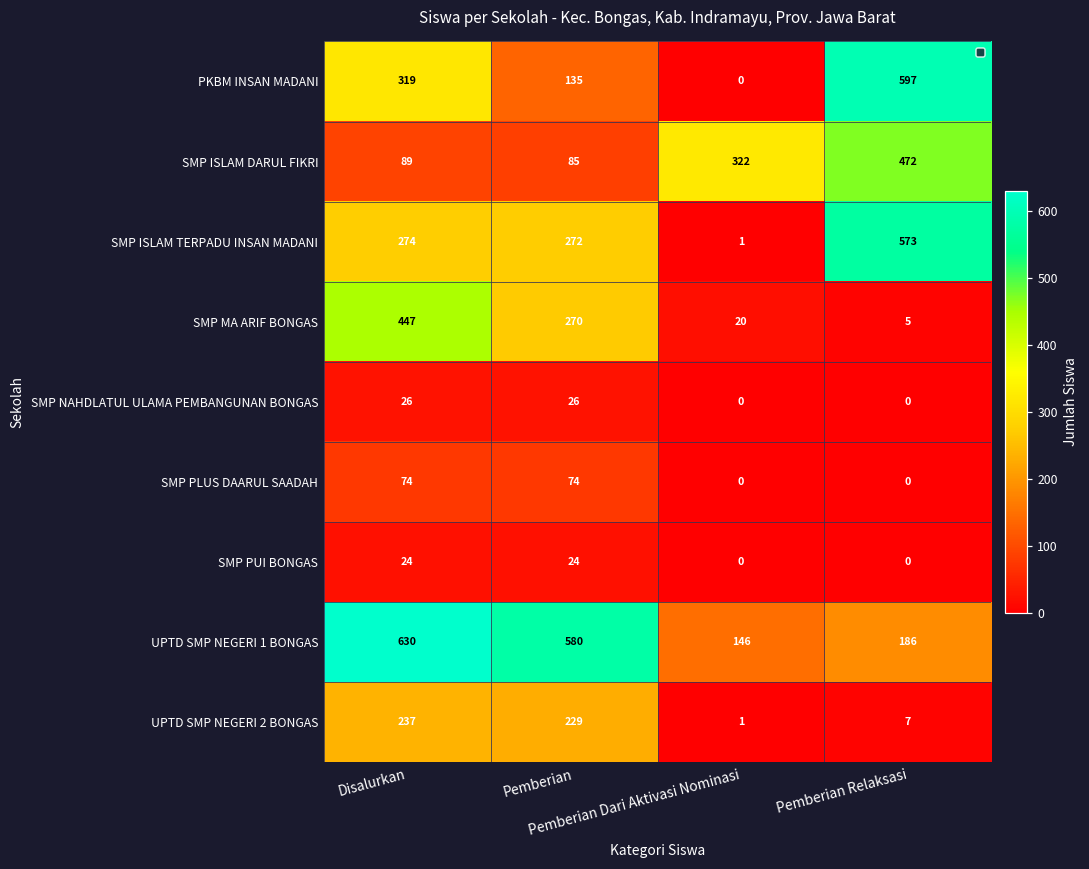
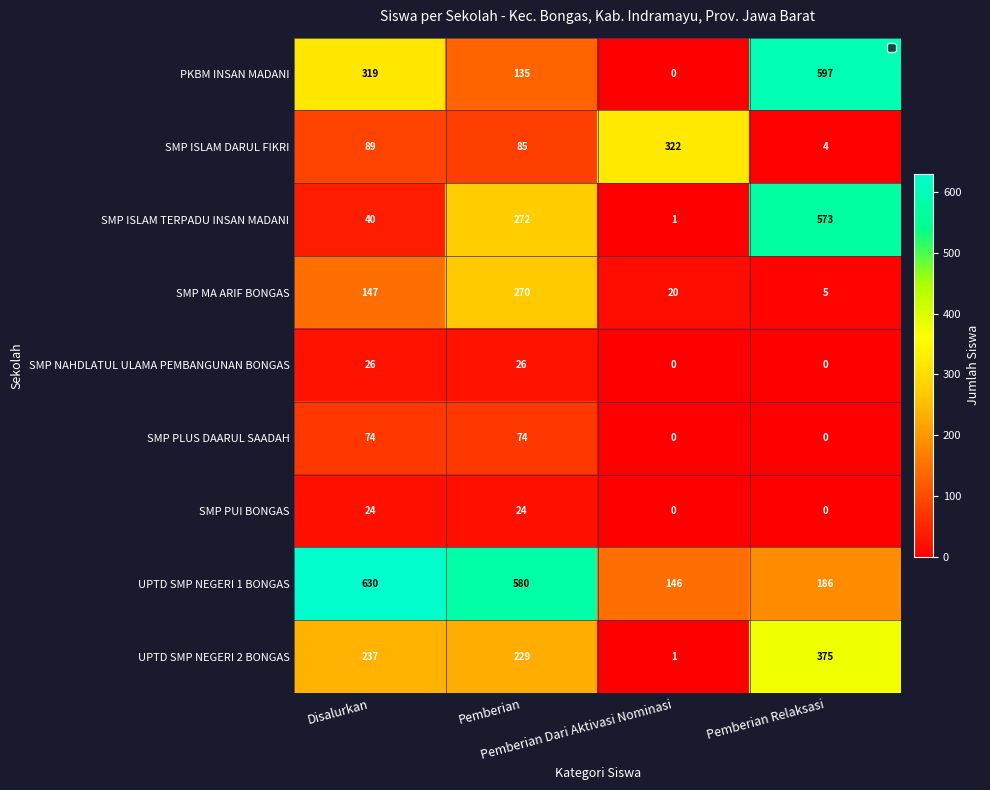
  {
    "PKBM INSAN MADANI": {
      "Disalurkan": 319,
      "Pemberian": 135,
      "Pemberian Dari Aktivasi Nominasi": 0,
      "Pemberian Relaksasi": 597
    },
    "SMP ISLAM DARUL FIKRI": {
      "Disalurkan": 89,
      "Pemberian": 85,
      "Pemberian Dari Aktivasi Nominasi": 322,
-     "Pemberian Relaksasi": 472
+     "Pemberian Relaksasi": 4
    },
    "SMP ISLAM TERPADU INSAN MADANI": {
-     "Disalurkan": 274,
+     "Disalurkan": 40,
      "Pemberian": 272,
      "Pemberian Dari Aktivasi Nominasi": 1,
      "Pemberian Relaksasi": 573
    },
    "SMP MA ARIF BONGAS": {
-     "Disalurkan": 447,
+     "Disalurkan": 147,
      "Pemberian": 270,
      "Pemberian Dari Aktivasi Nominasi": 20,
      "Pemberian Relaksasi": 5
    },
    "SMP NAHDLATUL ULAMA PEMBANGUNAN BONGAS": {
      "Disalurkan": 26,
      "Pemberian": 26,
      "Pemberian Dari Aktivasi Nominasi": 0,
      "Pemberian Relaksasi": 0
    },
    "SMP PLUS DAARUL SAADAH": {
      "Disalurkan": 74,
      "Pemberian": 74,
      "Pemberian Dari Aktivasi Nominasi": 0,
      "Pemberian Relaksasi": 0
    },
    "SMP PUI BONGAS": {
      "Disalurkan": 24,
      "Pemberian": 24,
      "Pemberian Dari Aktivasi Nominasi": 0,
      "Pemberian Relaksasi": 0
    },
    "UPTD SMP NEGERI 1 BONGAS": {
      "Disalurkan": 630,
      "Pemberian": 580,
      "Pemberian Dari Aktivasi Nominasi": 146,
      "Pemberian Relaksasi": 186
    },
    "UPTD SMP NEGERI 2 BONGAS": {
      "Disalurkan": 237,
      "Pemberian": 229,
      "Pemberian Dari Aktivasi Nominasi": 1,
-     "Pemberian Relaksasi": 7
+     "Pemberian Relaksasi": 375
    }
  }
